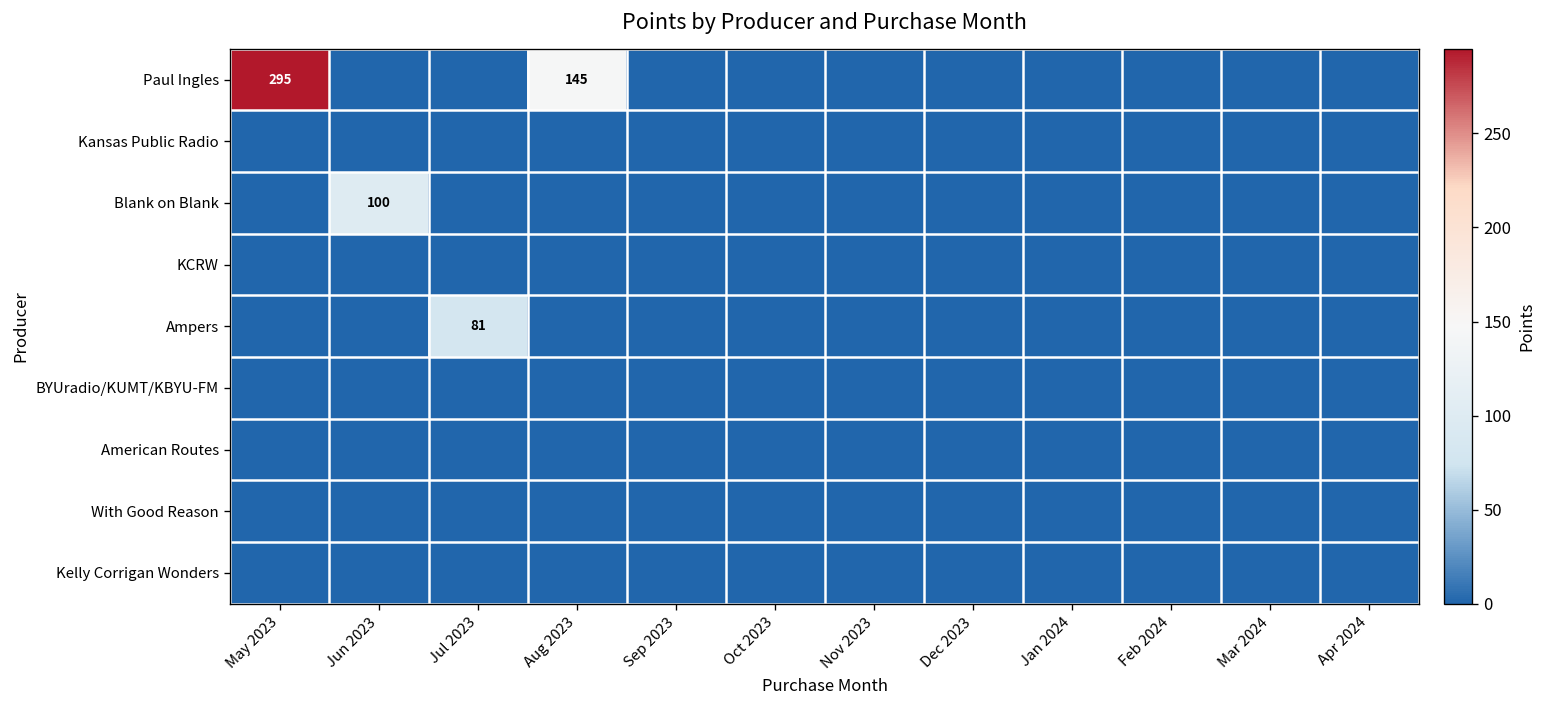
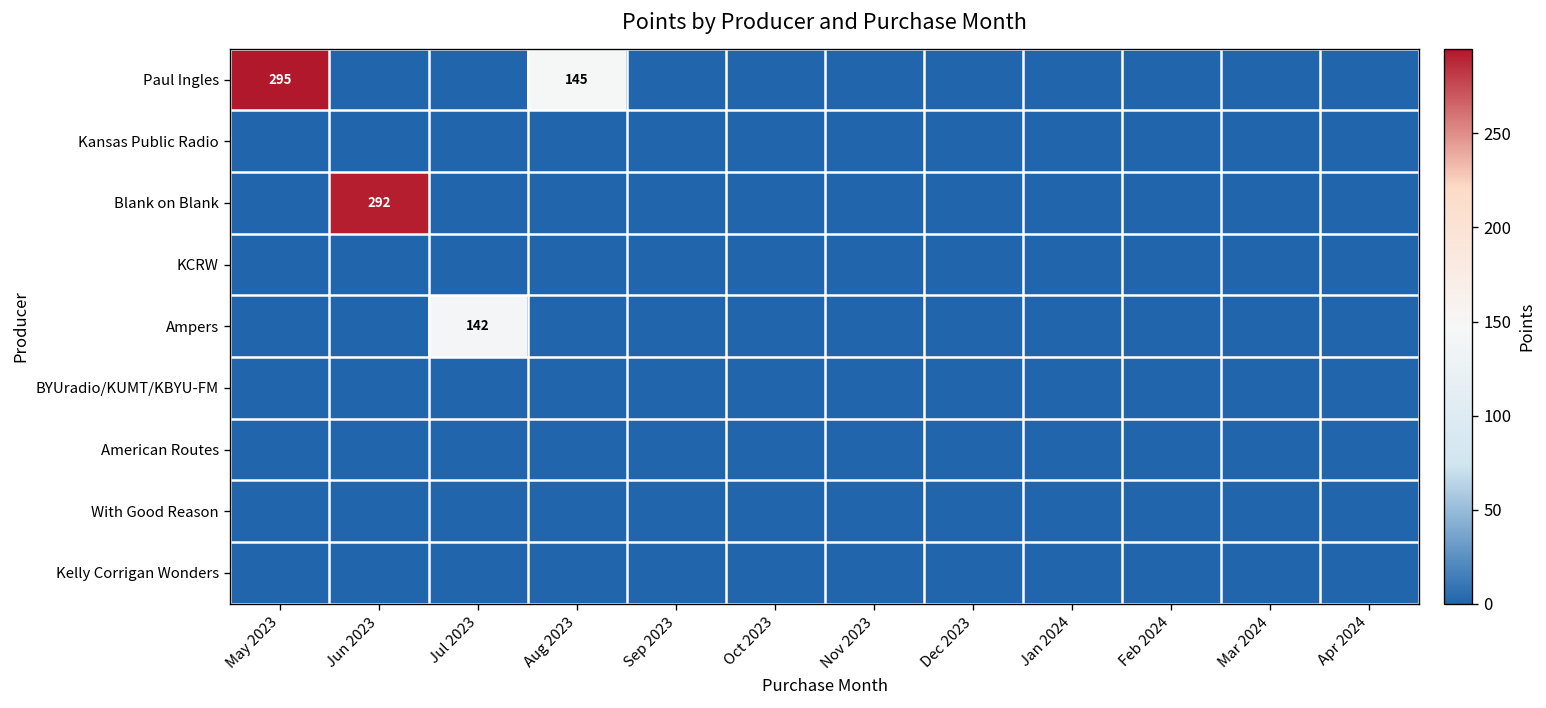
  {
    "Paul Ingles": {
      "May 2023": 295,
      "Aug 2023": 145
    },
    "Blank on Blank": {
-     "Jun 2023": 100
+     "Jun 2023": 292
    },
    "Ampers": {
-     "Jul 2023": 81
+     "Jul 2023": 142
    }
  }
